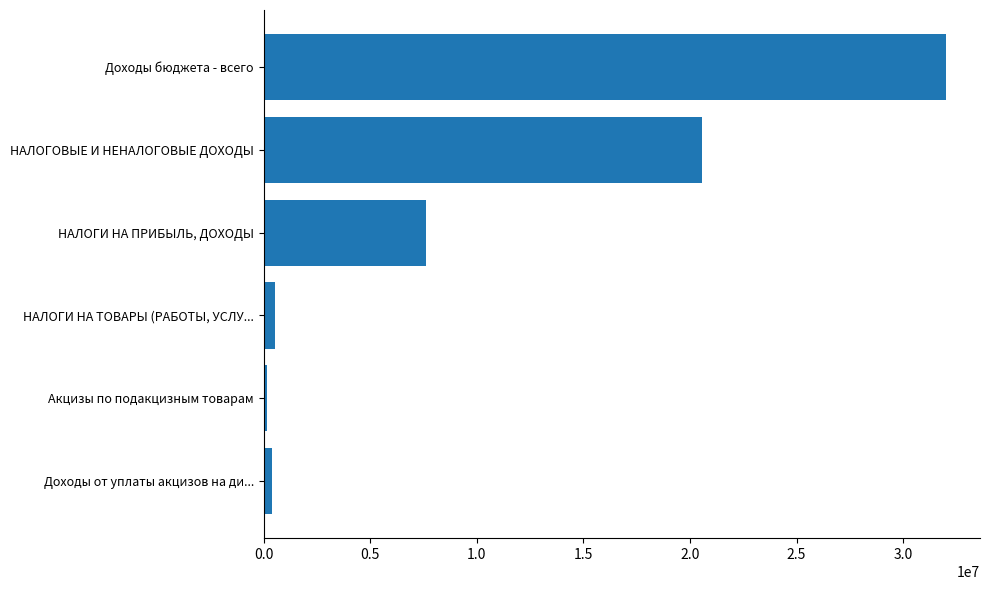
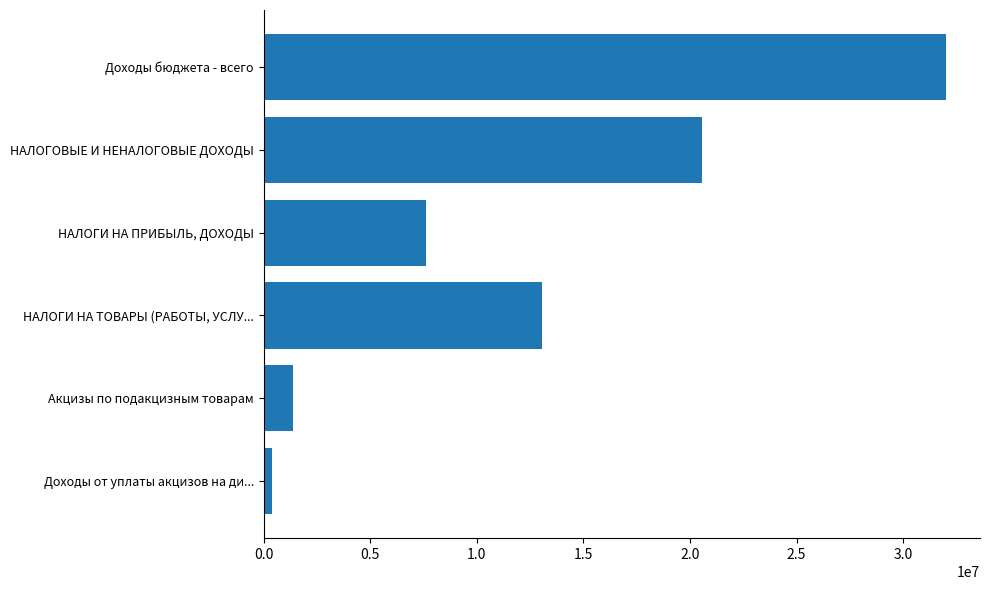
  {
    "Доходы бюджета - всего": 32000000,
    "НАЛОГОВЫЕ И НЕНАЛОГОВЫЕ ДОХОДЫ": 20600000,
    "НАЛОГИ НА ПРИБЫЛЬ, ДОХОДЫ": 7600000,
-   "НАЛОГИ НА ТОВАРЫ (РАБОТЫ, УСЛУ...": 600000,
-   "Акцизы по подакцизным товарам": 200000,
+   "НАЛОГИ НА ТОВАРЫ (РАБОТЫ, УСЛУ...": 13000000,
+   "Акцизы по подакцизным товарам": 1400000,
    "Доходы от уплаты акцизов на ди...": 400000
  }
